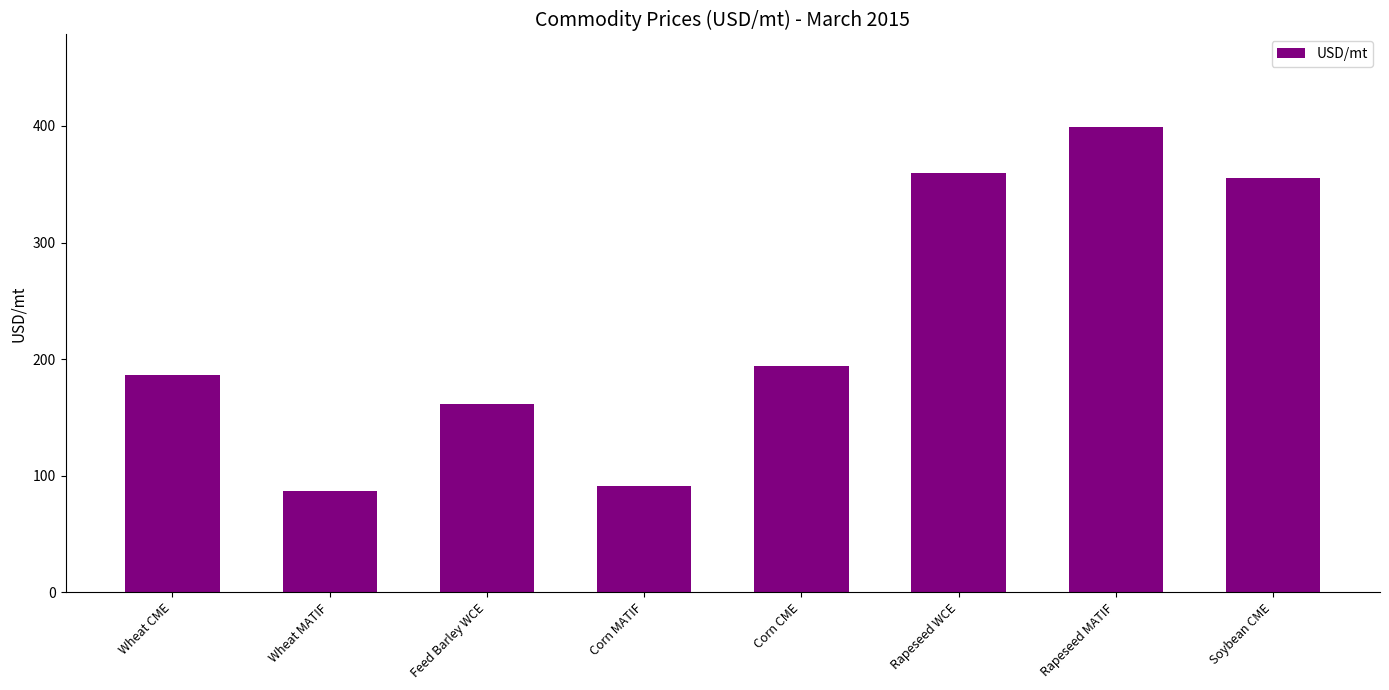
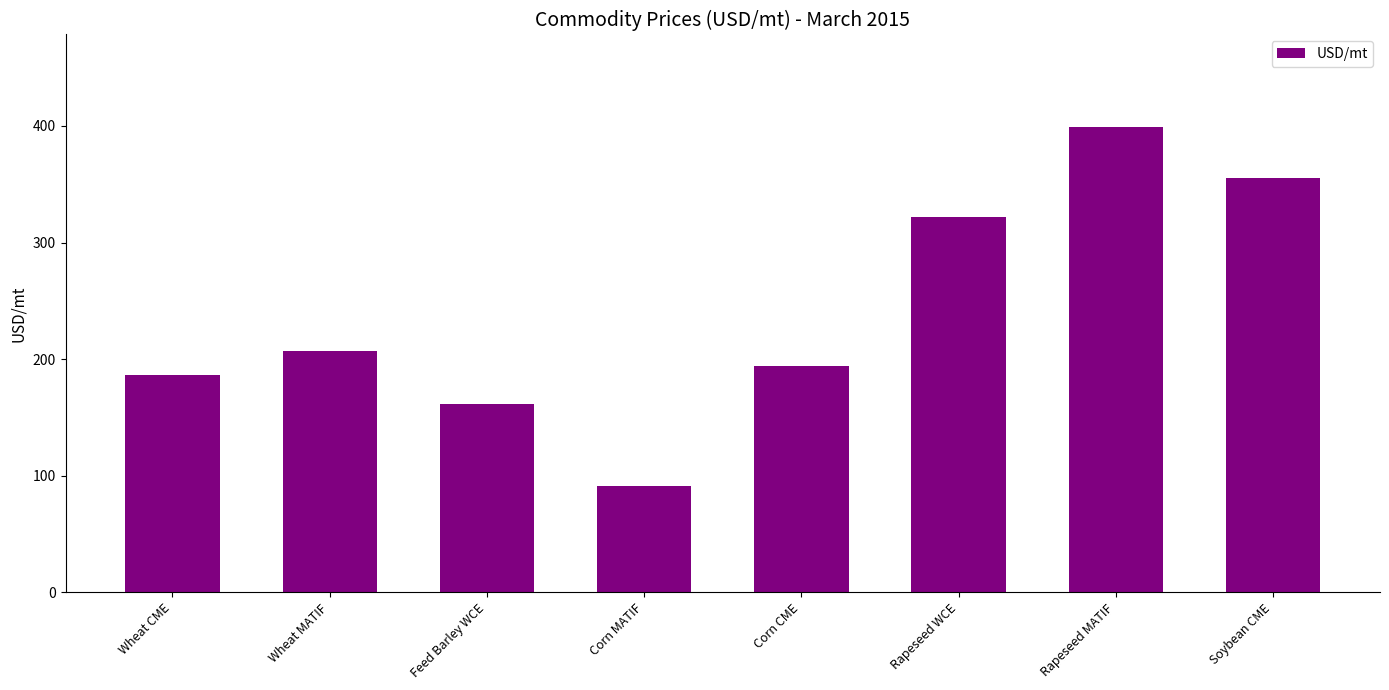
  {
    "Wheat CME": 187,
-   "Wheat MATIF": 87,
+   "Wheat MATIF": 207,
    "Feed Barley WCE": 162,
    "Corn MATIF": 91,
    "Corn CME": 194,
-   "Rapeseed WCE": 360,
+   "Rapeseed WCE": 322,
    "Rapeseed MATIF": 399,
    "Soybean CME": 355
  }
